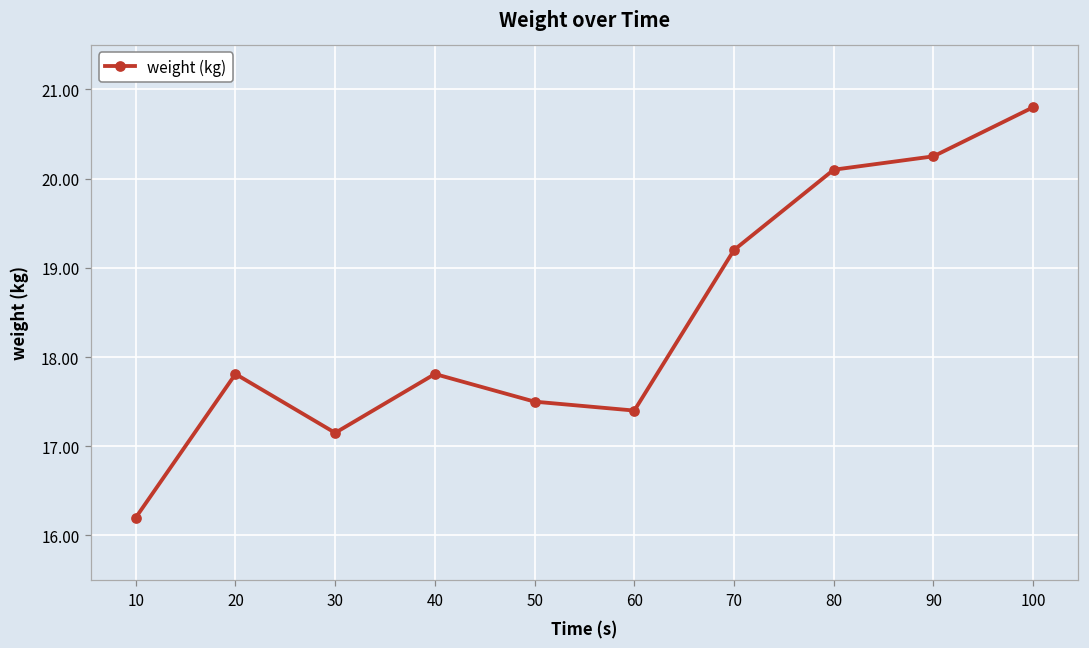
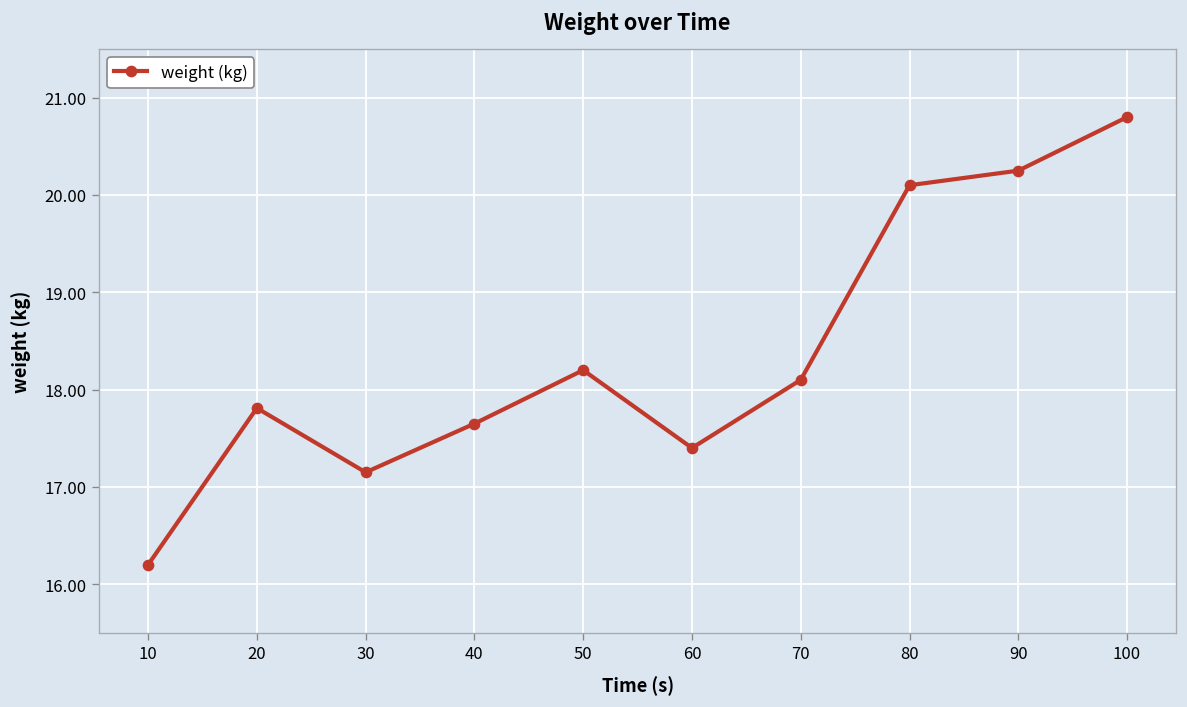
  {
    "10": 16.2,
    "20": 17.8,
    "30": 17.2,
-   "40": 17.8,
-   "50": 17.5,
+   "40": 17.7,
+   "50": 18.2,
    "60": 17.4,
-   "70": 19.2,
+   "70": 18.1,
    "80": 20.1,
    "90": 20.3,
    "100": 20.8
  }
